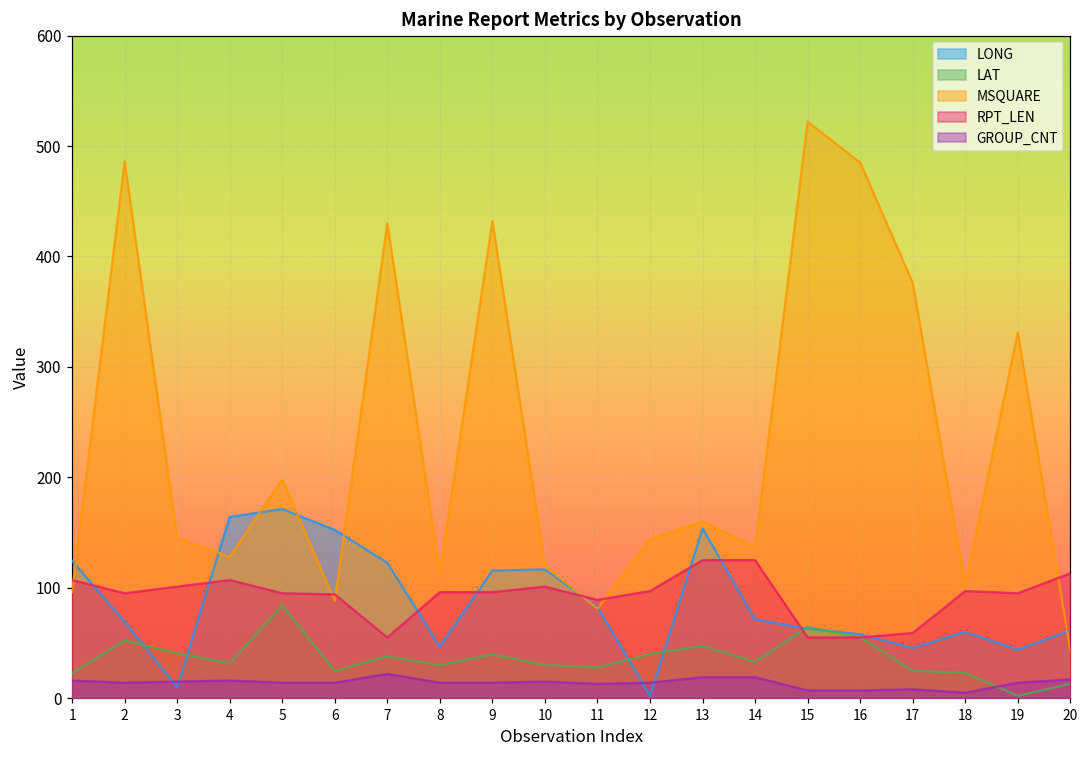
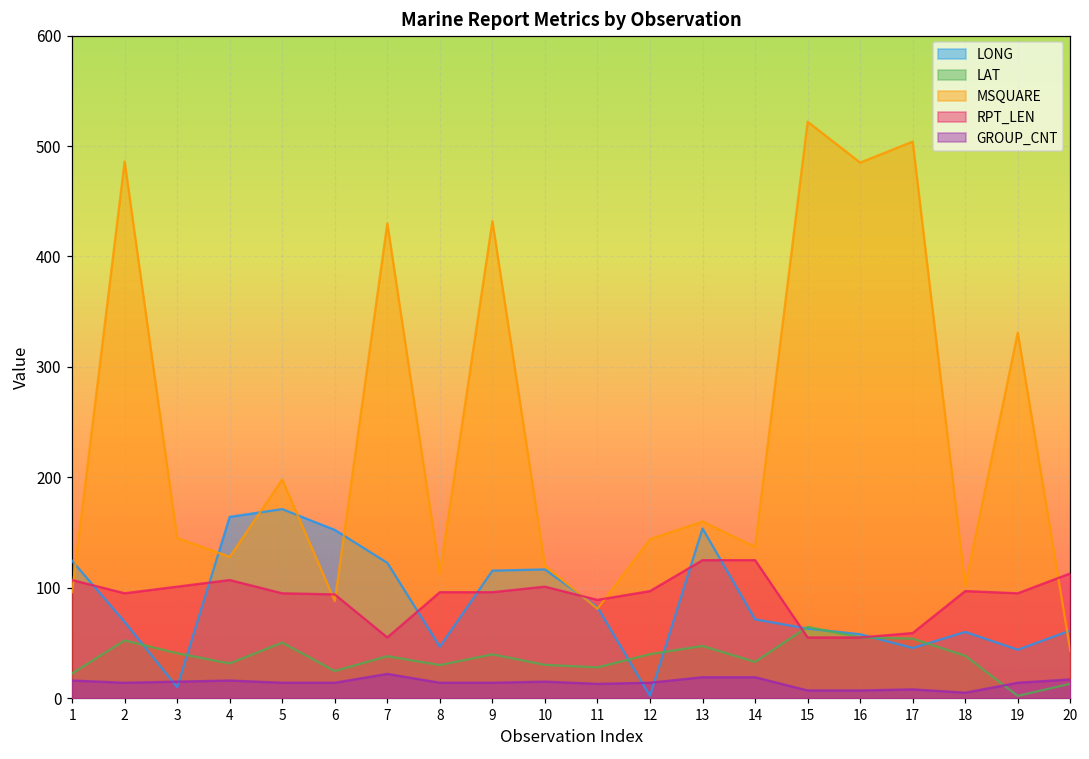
  {
    "LONG": {
      "1": 124,
      "2": 69,
      "3": 10,
      "4": 164,
      "5": 171,
      "6": 152,
      "7": 123,
      "8": 47,
      "9": 116,
      "10": 117,
      "12": 2,
      "13": 154,
      "14": 71,
      "16": 58,
      "17": 46,
      "18": 60,
      "19": 44,
      "20": 61
    },
    "LAT": {
      "1": 22,
      "2": 52,
      "3": 41,
      "4": 32,
-     "5": 84,
+     "5": 50,
      "6": 25,
      "7": 38,
      "8": 30,
      "9": 40,
      "10": 30,
      "11": 28,
      "12": 40,
      "13": 47,
      "14": 33,
-     "17": 25,
-     "18": 23,
+     "17": 54,
+     "18": 38,
      "19": 2,
      "20": 13
    },
    "MSQUARE": {
      "1": 96,
      "2": 486,
      "3": 145,
      "4": 128,
      "5": 198,
      "6": 88,
      "7": 430,
      "8": 113,
      "9": 432,
      "10": 120,
      "12": 144,
      "13": 160,
      "14": 137,
      "15": 522,
      "16": 485,
-     "17": 376,
+     "17": 504,
      "18": 102,
      "19": 331,
      "20": 43
    },
    "RPT_LEN": {
      "1": 107,
      "2": 95,
      "3": 101,
      "4": 107,
      "5": 95,
      "6": 94,
      "7": 55,
      "8": 96,
      "9": 96,
      "10": 101,
      "11": 89,
      "12": 97,
      "13": 125,
      "14": 125,
      "15": 55,
      "17": 59,
      "18": 97,
      "19": 95,
      "20": 113
    },
    "GROUP_CNT": {
      "1": 16,
      "2": 14,
      "3": 15,
      "4": 16,
      "5": 14,
      "6": 14,
      "7": 22,
      "8": 14,
      "9": 14,
      "10": 15,
      "11": 13,
      "12": 14,
      "13": 19,
      "14": 19,
      "15": 7,
      "16": 7,
      "17": 8,
      "18": 5,
      "19": 14,
      "20": 17
    }
  }
